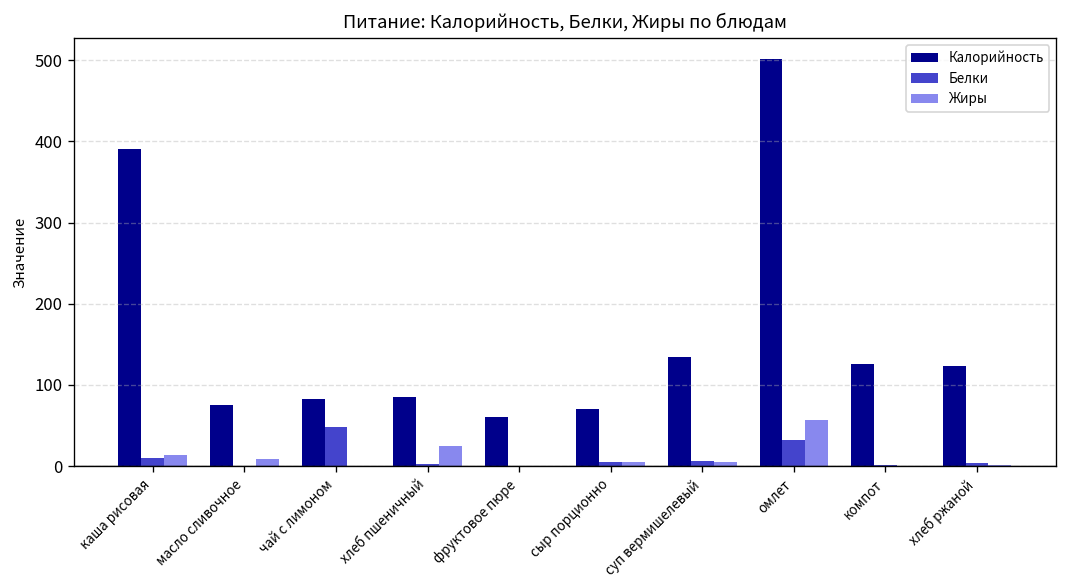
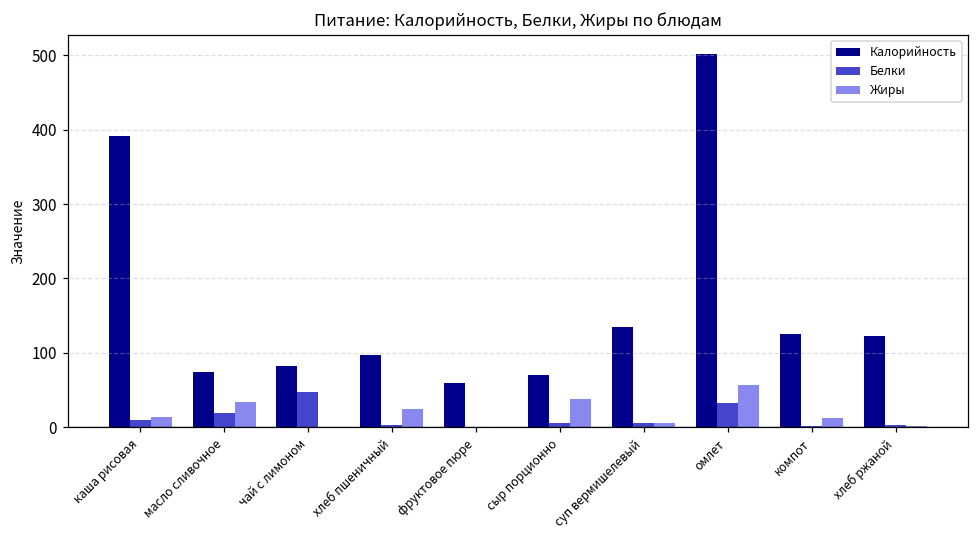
  {
    "Калорийность": {
      "каша рисовая": 390,
      "масло сливочное": 70,
      "чай с лимоном": 80,
-     "хлеб пшеничный": 80,
+     "хлеб пшеничный": 100,
      "фруктовое пюре": 60,
      "сыр порционно": 70,
      "суп вермишелевый": 130,
      "омлет": 500,
      "компот": 130,
      "хлеб ржаной": 120
    },
    "Белки": {
      "каша рисовая": 10,
-     "масло сливочное": 0,
+     "масло сливочное": 20,
      "чай с лимоном": 50,
      "фруктовое пюре": 0,
      "сыр порционно": 10,
      "суп вермишелевый": 10,
      "омлет": 30
    },
    "Жиры": {
      "каша рисовая": 10,
-     "масло сливочное": 10,
+     "масло сливочное": 30,
      "хлеб пшеничный": 20,
      "фруктовое пюре": 0,
-     "сыр порционно": 10,
+     "сыр порционно": 40,
      "суп вермишелевый": 10,
      "омлет": 60,
-     "компот": 0
+     "компот": 10
    }
  }
